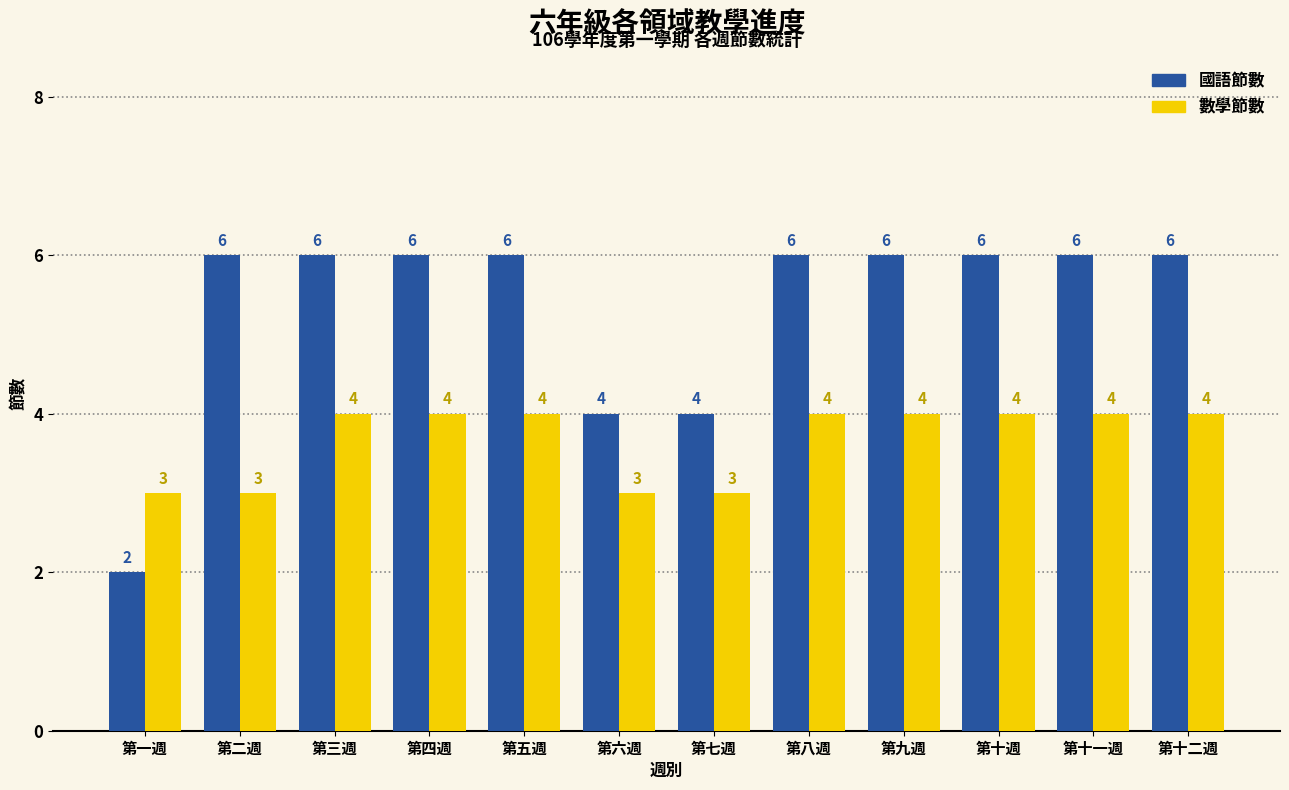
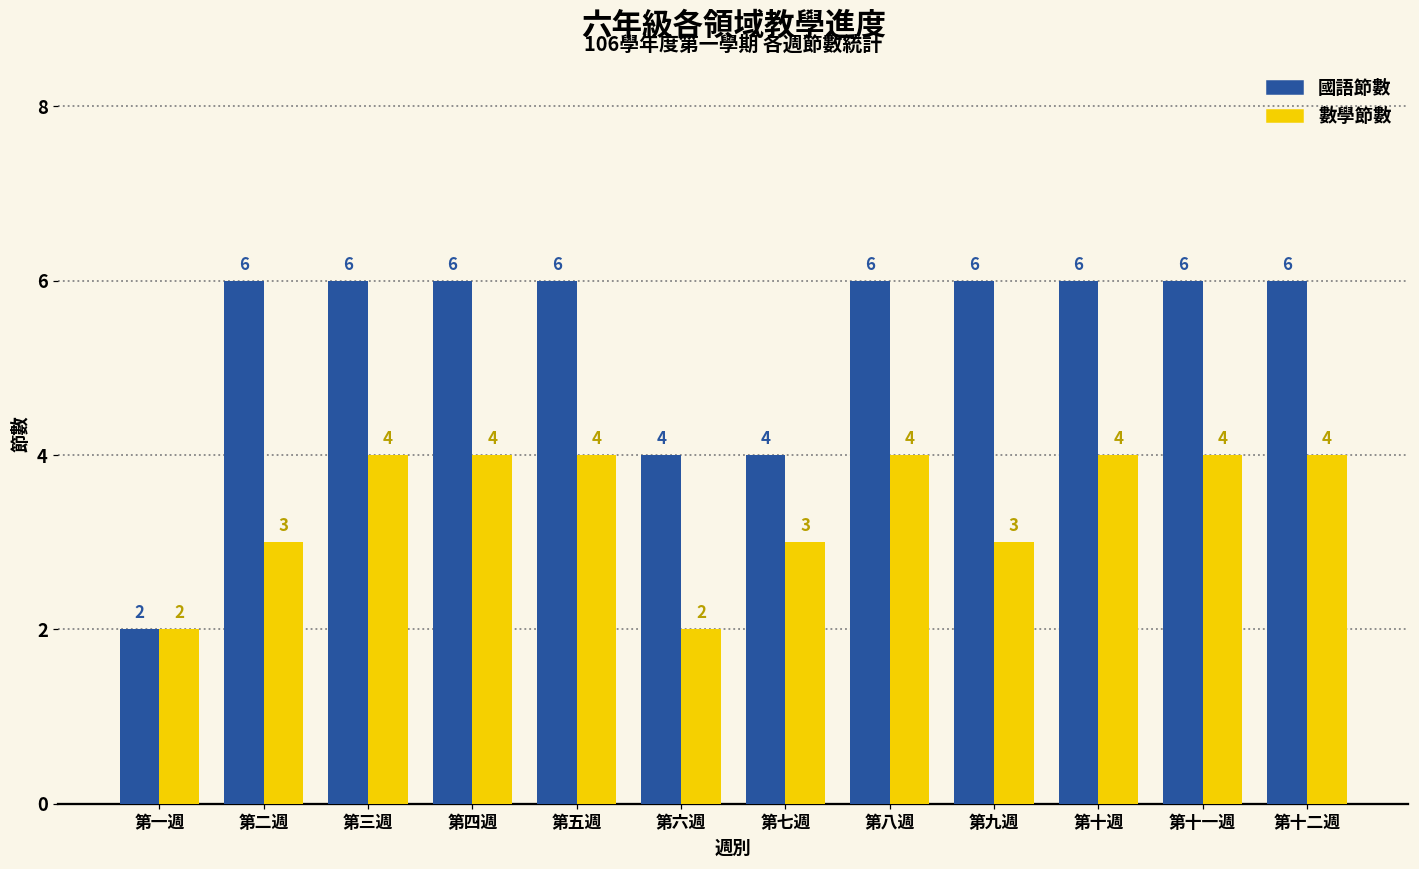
  {
    "國語節數": {
      "第一週": 2,
      "第二週": 6,
      "第三週": 6,
      "第四週": 6,
      "第五週": 6,
      "第六週": 4,
      "第七週": 4,
      "第八週": 6,
      "第九週": 6,
      "第十週": 6,
      "第十一週": 6,
      "第十二週": 6
    },
    "數學節數": {
-     "第一週": 3,
+     "第一週": 2,
      "第二週": 3,
      "第三週": 4,
      "第四週": 4,
      "第五週": 4,
-     "第六週": 3,
+     "第六週": 2,
      "第七週": 3,
      "第八週": 4,
-     "第九週": 4,
+     "第九週": 3,
      "第十週": 4,
      "第十一週": 4,
      "第十二週": 4
    }
  }
